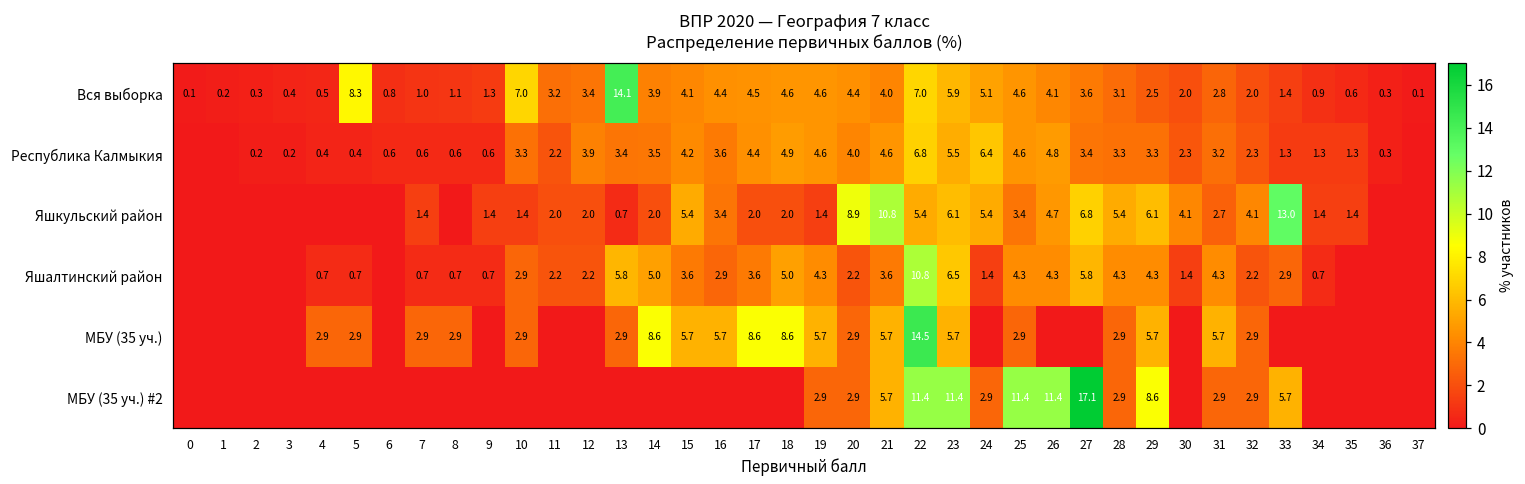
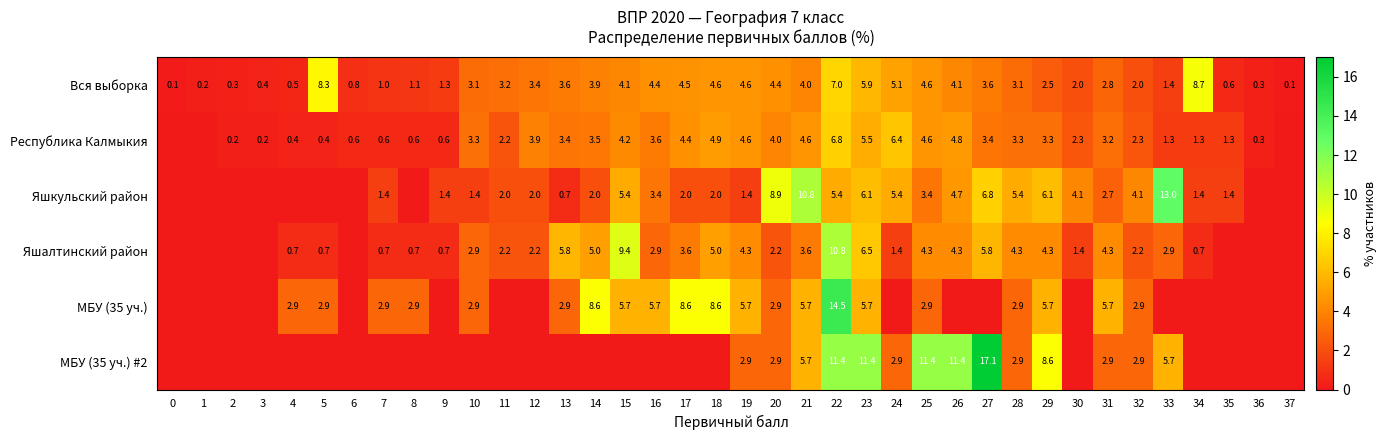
  {
    "Вся выборка": {
      "0": 0.1,
      "1": 0.2,
      "2": 0.3,
      "3": 0.4,
      "4": 0.5,
      "5": 8.3,
      "6": 0.8,
      "7": 1.0,
      "8": 1.1,
      "9": 1.3,
-     "10": 7.0,
+     "10": 3.1,
      "11": 3.2,
      "12": 3.4,
-     "13": 14.1,
+     "13": 3.6,
      "14": 3.9,
      "15": 4.1,
      "16": 4.4,
      "17": 4.5,
      "18": 4.6,
      "19": 4.6,
      "20": 4.4,
      "21": 4.0,
      "22": 7.0,
      "23": 5.9,
      "24": 5.1,
      "25": 4.6,
      "26": 4.1,
      "27": 3.6,
      "28": 3.1,
      "29": 2.5,
      "30": 2.0,
      "31": 2.8,
      "32": 2.0,
      "33": 1.4,
-     "34": 0.9,
+     "34": 8.7,
      "35": 0.6,
      "36": 0.3,
      "37": 0.1
    },
    "Республика Калмыкия": {
      "2": 0.2,
      "3": 0.2,
      "4": 0.4,
      "5": 0.4,
      "6": 0.6,
      "7": 0.6,
      "8": 0.6,
      "9": 0.6,
      "10": 3.3,
      "11": 2.2,
      "12": 3.9,
      "13": 3.4,
      "14": 3.5,
      "15": 4.2,
      "16": 3.6,
      "17": 4.4,
      "18": 4.9,
      "19": 4.6,
      "20": 4.0,
      "21": 4.6,
      "22": 6.8,
      "23": 5.5,
      "24": 6.4,
      "25": 4.6,
      "26": 4.8,
      "27": 3.4,
      "28": 3.3,
      "29": 3.3,
      "30": 2.3,
      "31": 3.2,
      "32": 2.3,
      "33": 1.3,
      "34": 1.3,
      "35": 1.3,
      "36": 0.3
    },
    "Яшкульский район": {
      "7": 1.4,
      "9": 1.4,
      "10": 1.4,
      "11": 2.0,
      "12": 2.0,
      "13": 0.7,
      "14": 2.0,
      "15": 5.4,
      "16": 3.4,
      "17": 2.0,
      "18": 2.0,
      "19": 1.4,
      "20": 8.9,
      "21": 10.8,
      "22": 5.4,
      "23": 6.1,
      "24": 5.4,
      "25": 3.4,
      "26": 4.7,
      "27": 6.8,
      "28": 5.4,
      "29": 6.1,
      "30": 4.1,
      "31": 2.7,
      "32": 4.1,
      "33": 13.0,
      "34": 1.4,
      "35": 1.4
    },
    "Яшалтинский район": {
      "4": 0.7,
      "5": 0.7,
      "7": 0.7,
      "8": 0.7,
      "9": 0.7,
      "10": 2.9,
      "11": 2.2,
      "12": 2.2,
      "13": 5.8,
      "14": 5.0,
-     "15": 3.6,
+     "15": 9.4,
      "16": 2.9,
      "17": 3.6,
      "18": 5.0,
      "19": 4.3,
      "20": 2.2,
      "21": 3.6,
      "22": 10.8,
      "23": 6.5,
      "24": 1.4,
      "25": 4.3,
      "26": 4.3,
      "27": 5.8,
      "28": 4.3,
      "29": 4.3,
      "30": 1.4,
      "31": 4.3,
      "32": 2.2,
      "33": 2.9,
      "34": 0.7
    },
    "МБУ (35 уч.)": {
      "4": 2.9,
      "5": 2.9,
      "7": 2.9,
      "8": 2.9,
      "10": 2.9,
      "13": 2.9,
      "14": 8.6,
      "15": 5.7,
      "16": 5.7,
      "17": 8.6,
      "18": 8.6,
      "19": 5.7,
      "20": 2.9,
      "21": 5.7,
      "22": 14.5,
      "23": 5.7,
      "25": 2.9,
      "28": 2.9,
      "29": 5.7,
      "31": 5.7,
      "32": 2.9
    },
    "МБУ (35 уч.) #2": {
      "19": 2.9,
      "20": 2.9,
      "21": 5.7,
      "22": 11.4,
      "23": 11.4,
      "24": 2.9,
      "25": 11.4,
      "26": 11.4,
      "27": 17.1,
      "28": 2.9,
      "29": 8.6,
      "31": 2.9,
      "32": 2.9,
      "33": 5.7
    }
  }
